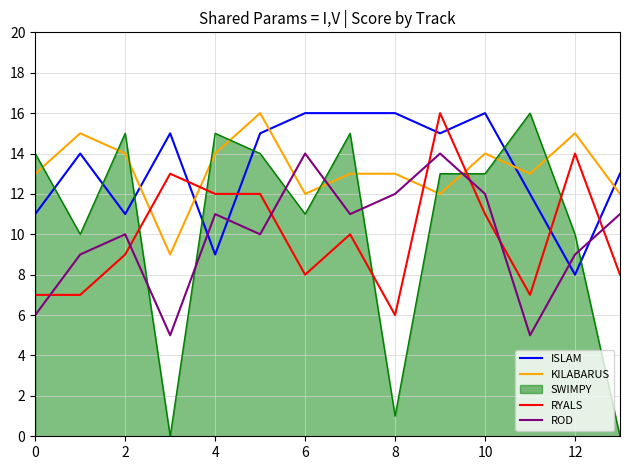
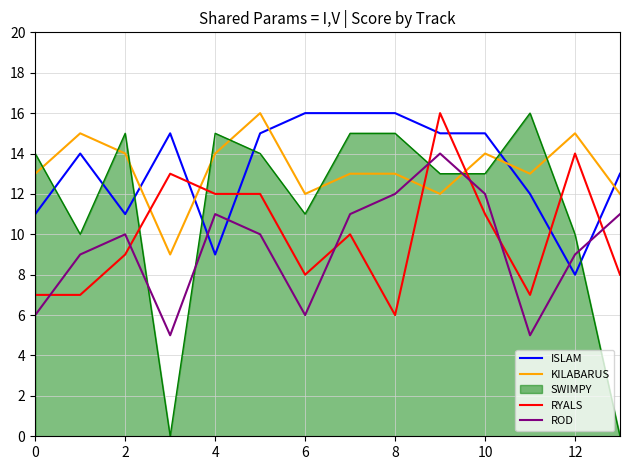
  {
    "ISLAM": {
      "0": 11,
      "2": 11,
      "4": 9,
      "6": 16,
      "8": 16,
-     "10": 16,
+     "10": 15,
      "12": 8
    },
    "SWIMPY": {
      "0": 14,
      "2": 15,
      "4": 15,
      "6": 11,
-     "8": 1,
+     "8": 15,
      "10": 13,
      "12": 10
    },
    "KILABARUS": {
      "0": 13,
      "2": 14,
      "4": 14,
      "6": 12,
      "8": 13,
      "10": 14,
      "12": 15
    },
    "RYALS": {
      "0": 7,
      "2": 9,
      "4": 12,
      "6": 8,
      "8": 6,
      "10": 11,
      "12": 14
    },
    "ROD": {
      "0": 6,
      "2": 10,
      "4": 11,
-     "6": 14,
+     "6": 6,
      "8": 12,
      "10": 12,
      "12": 9
    }
  }
